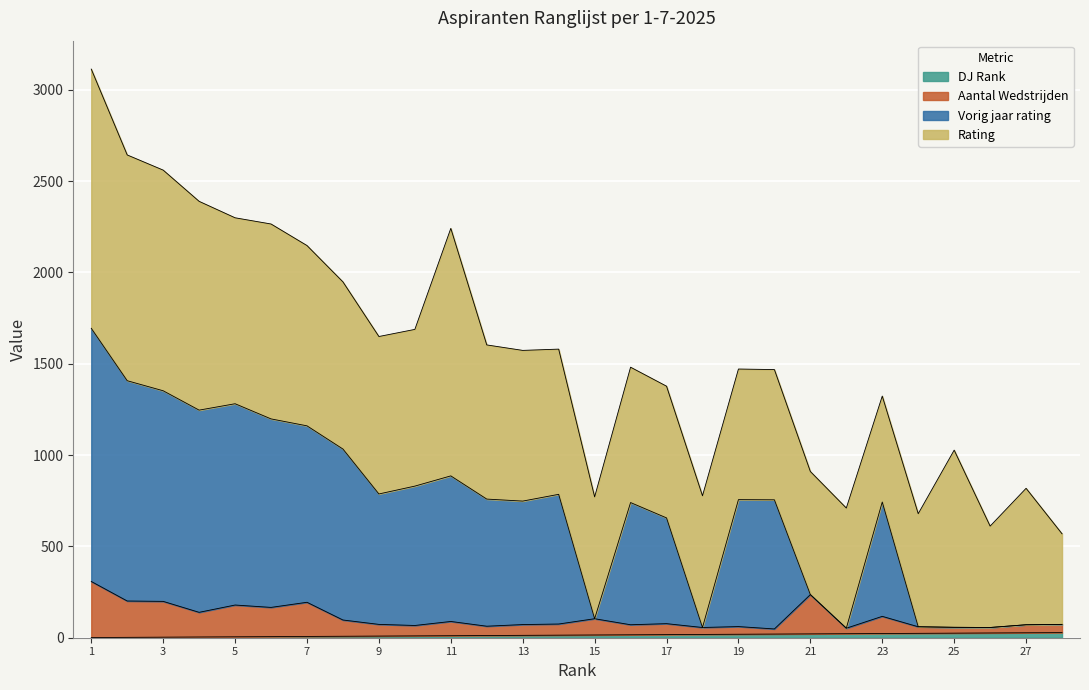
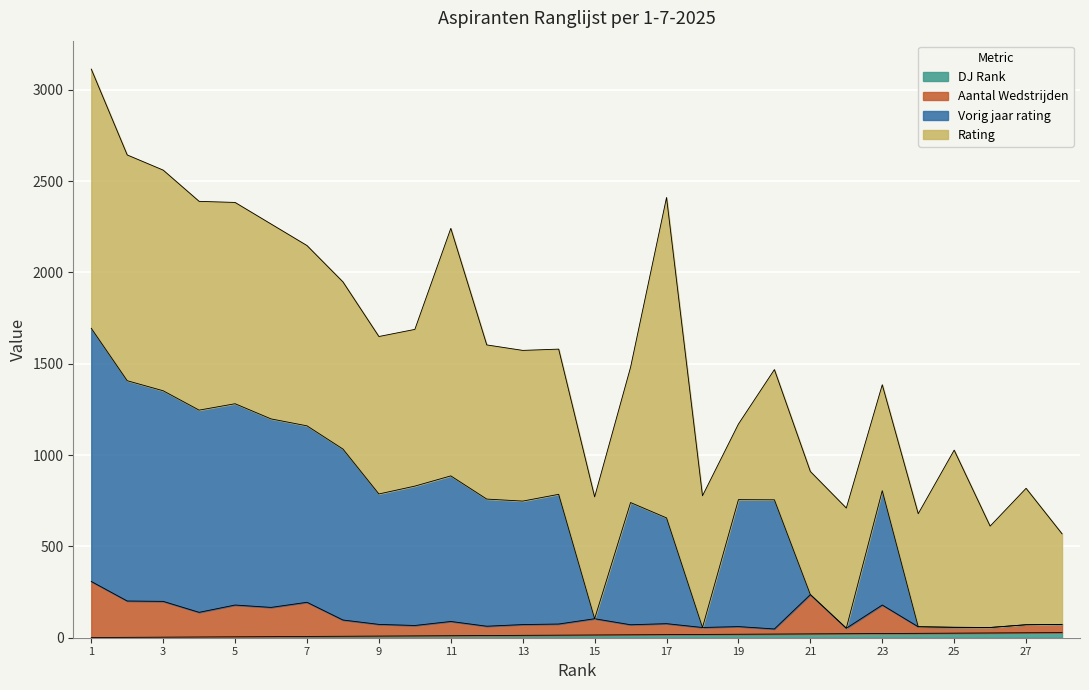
  {
    "Aantal Wedstrijden": {
      "1": 310,
      "3": 200,
      "5": 170,
      "7": 190,
      "9": 60,
      "11": 80,
      "13": 60,
      "17": 60,
      "19": 40,
-     "23": 90
+     "23": 160
    },
    "Rating": {
      "1": 1420,
      "3": 1210,
-     "5": 1020,
+     "5": 1100,
      "7": 990,
      "9": 860,
      "11": 1360,
      "13": 830,
      "15": 670,
-     "17": 720,
-     "19": 720,
+     "17": 1750,
+     "19": 410,
      "21": 670,
      "23": 580,
      "25": 970,
      "27": 750
    }
  }
